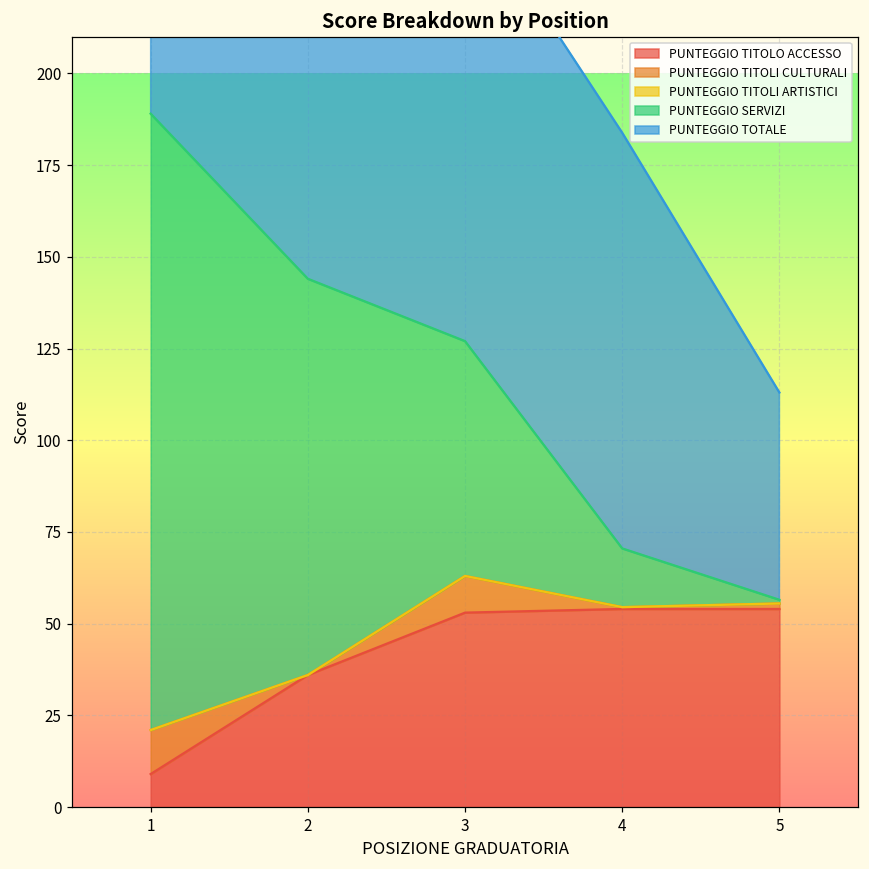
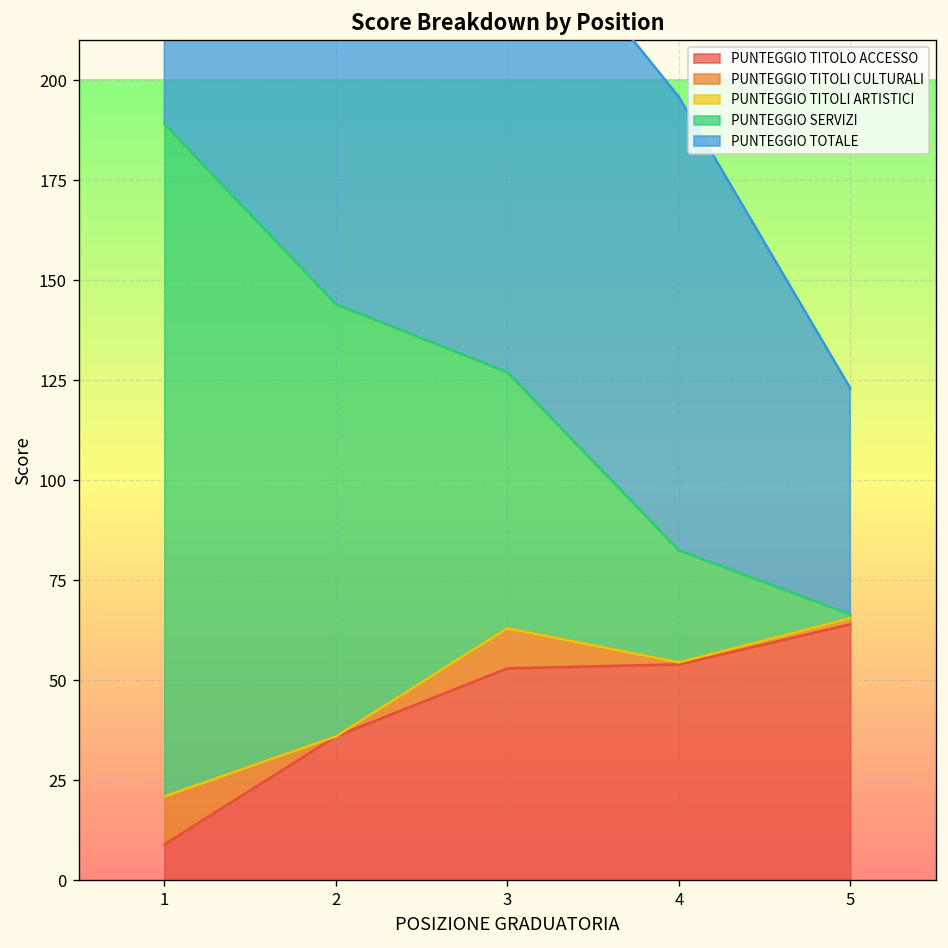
  {
    "PUNTEGGIO TITOLO ACCESSO": {
      "1": 9,
      "3": 53,
-     "5": 54
+     "5": 64
    },
    "PUNTEGGIO SERVIZI": {
      "1": 168,
      "2": 108,
      "3": 64,
-     "4": 16,
+     "4": 28,
      "5": 1
    },
    "PUNTEGGIO TOTALE": {
      "4": 113,
      "5": 57
    }
  }
